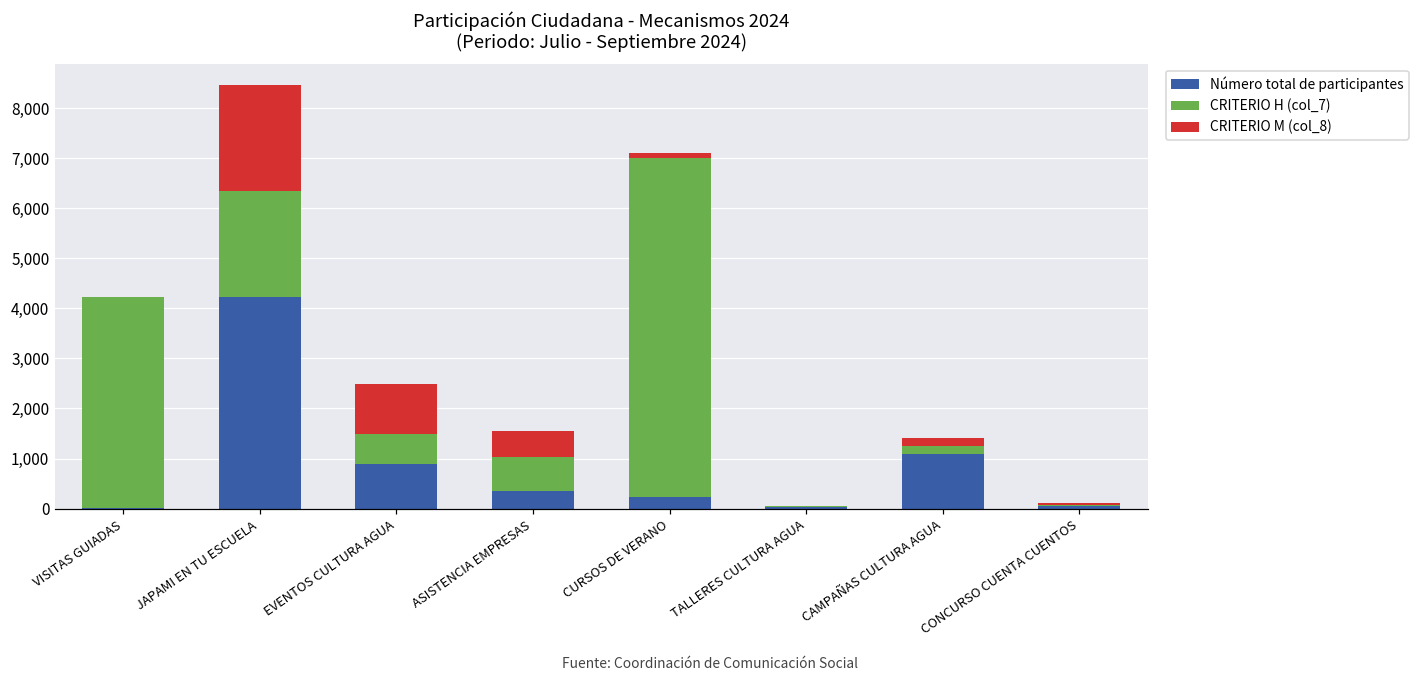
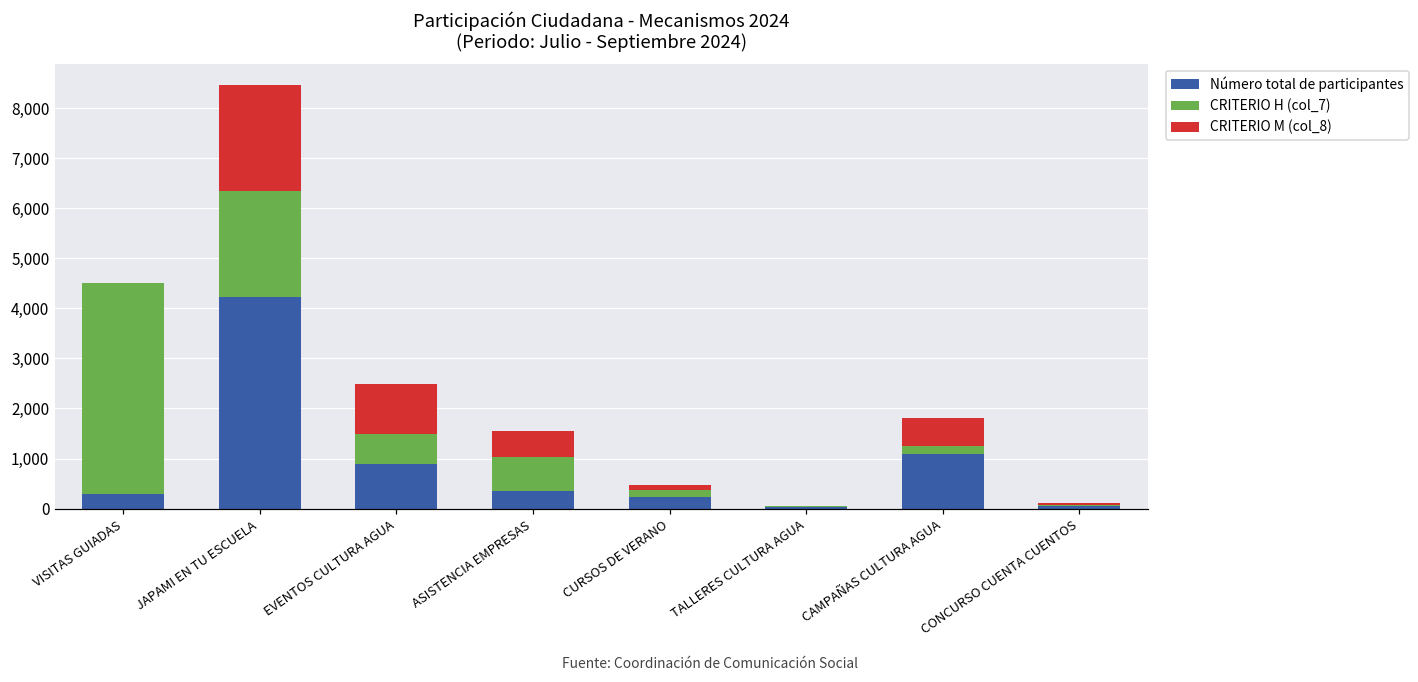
  {
    "Número total de participantes": {
-     "VISITAS GUIADAS": "0",
+     "VISITAS GUIADAS": "300",
      "JAPAMI EN TU ESCUELA": "4,200",
      "EVENTOS CULTURA AGUA": "900",
      "ASISTENCIA EMPRESAS": "300",
      "CURSOS DE VERANO": "200",
      "CAMPAÑAS CULTURA AGUA": "1,100",
      "CONCURSO CUENTA CUENTOS": "100"
    },
    "CRITERIO H (col_7)": {
      "VISITAS GUIADAS": "4,200",
      "JAPAMI EN TU ESCUELA": "2,100",
      "EVENTOS CULTURA AGUA": "600",
      "ASISTENCIA EMPRESAS": "700",
-     "CURSOS DE VERANO": "6,800",
+     "CURSOS DE VERANO": "100",
      "CAMPAÑAS CULTURA AGUA": "200"
    },
    "CRITERIO M (col_8)": {
      "JAPAMI EN TU ESCUELA": "2,100",
      "EVENTOS CULTURA AGUA": "1,000",
      "ASISTENCIA EMPRESAS": "500",
      "CURSOS DE VERANO": "100",
-     "CAMPAÑAS CULTURA AGUA": "200"
+     "CAMPAÑAS CULTURA AGUA": "600"
    }
  }
